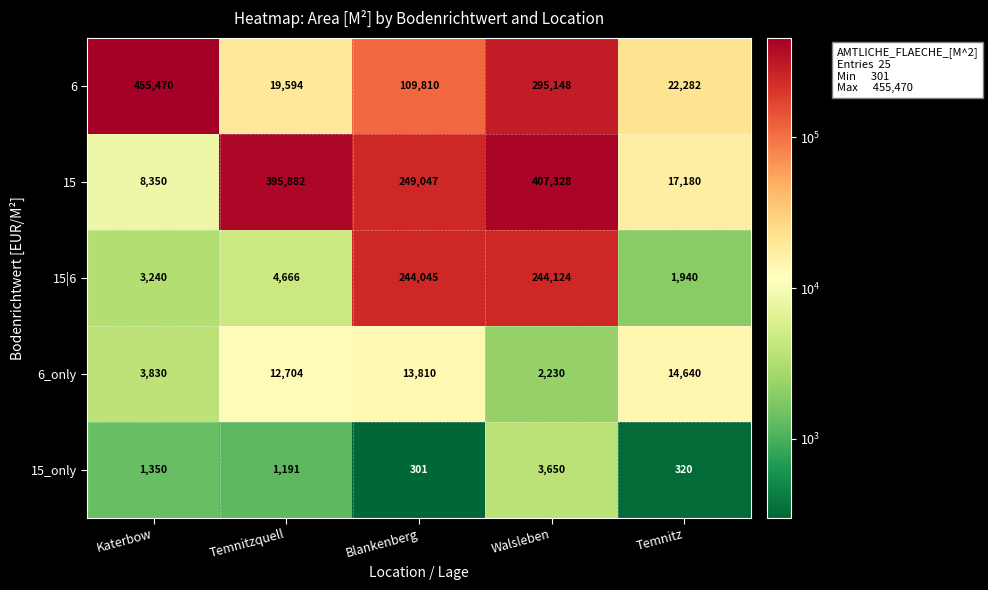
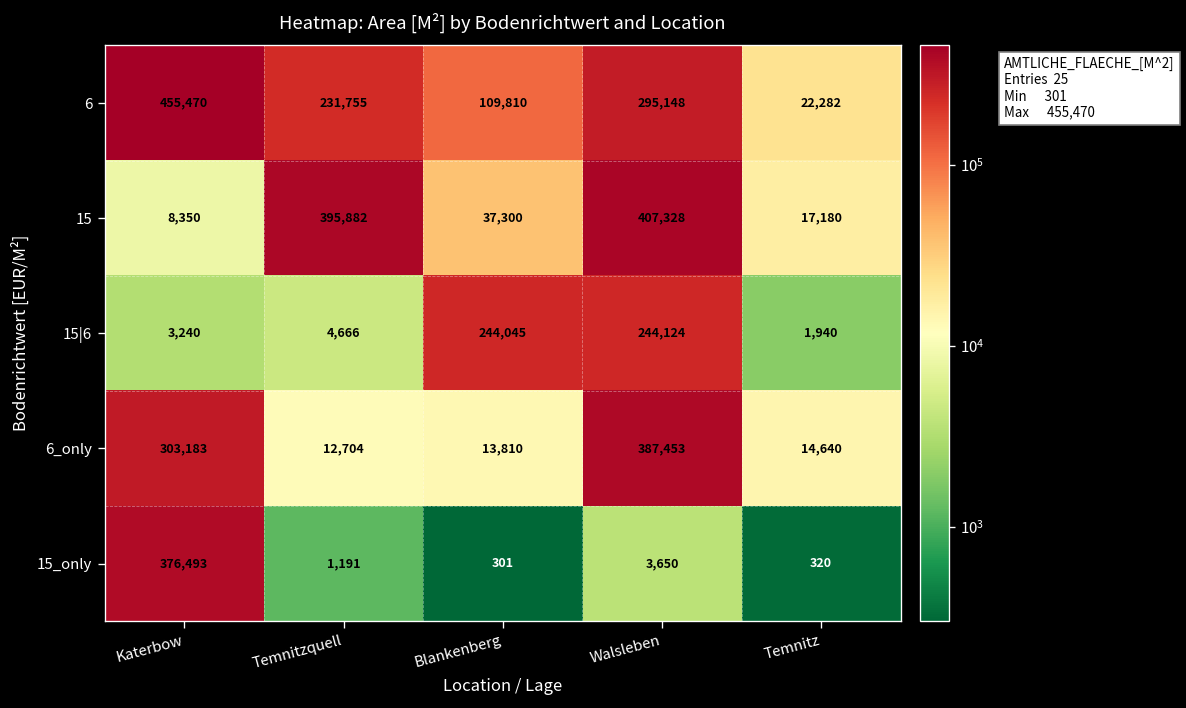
  {
    "6": {
      "Katerbow": "455,470",
-     "Temnitzquell": "19,594",
+     "Temnitzquell": "231,755",
      "Blankenberg": "109,810",
      "Walsleben": "295,148",
      "Temnitz": "22,282"
    },
    "15": {
      "Katerbow": "8,350",
      "Temnitzquell": "395,882",
-     "Blankenberg": "249,047",
+     "Blankenberg": "37,300",
      "Walsleben": "407,328",
      "Temnitz": "17,180"
    },
    "15|6": {
      "Katerbow": "3,240",
      "Temnitzquell": "4,666",
      "Blankenberg": "244,045",
      "Walsleben": "244,124",
      "Temnitz": "1,940"
    },
    "6_only": {
-     "Katerbow": "3,830",
+     "Katerbow": "303,183",
      "Temnitzquell": "12,704",
      "Blankenberg": "13,810",
-     "Walsleben": "2,230",
+     "Walsleben": "387,453",
      "Temnitz": "14,640"
    },
    "15_only": {
-     "Katerbow": "1,350",
+     "Katerbow": "376,493",
      "Temnitzquell": "1,191",
      "Blankenberg": "301",
      "Walsleben": "3,650",
      "Temnitz": "320"
    }
  }
